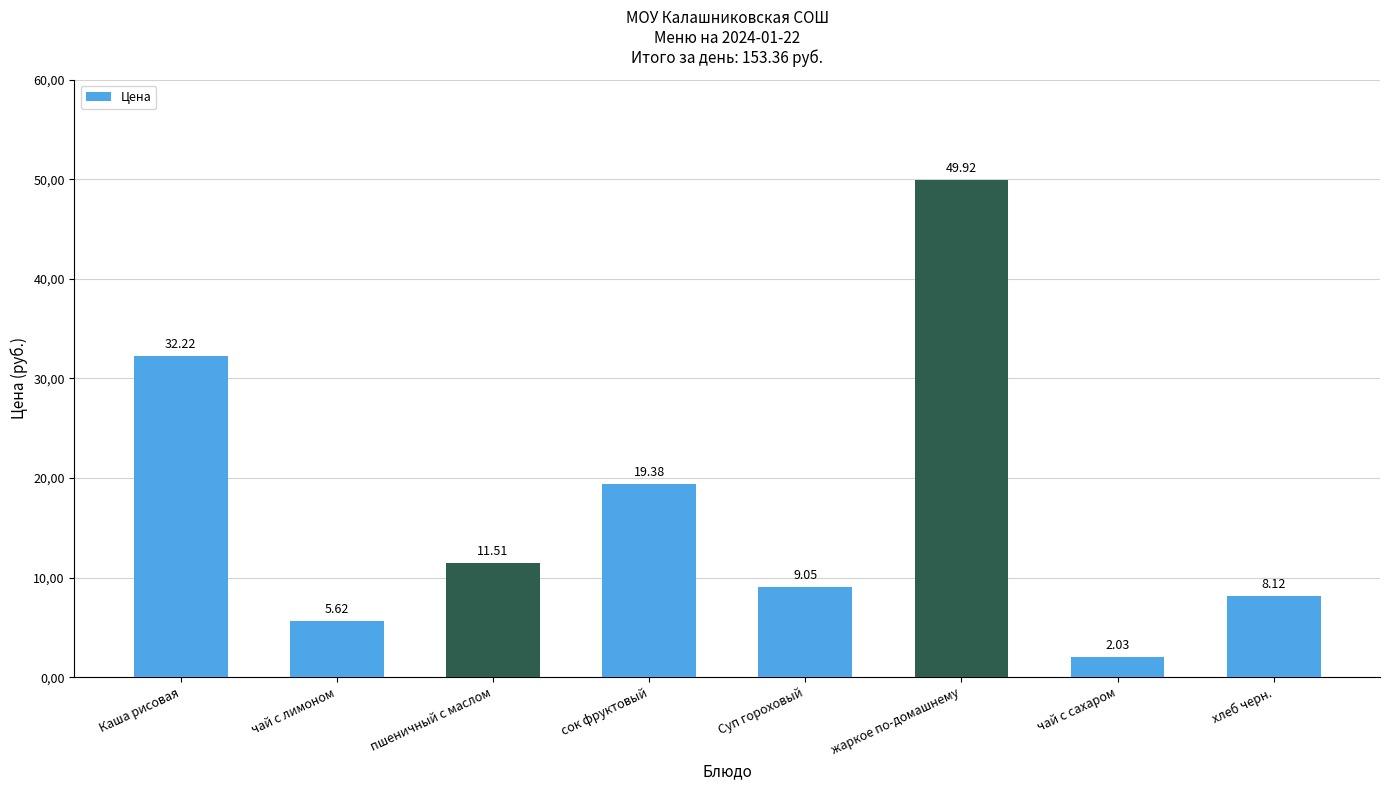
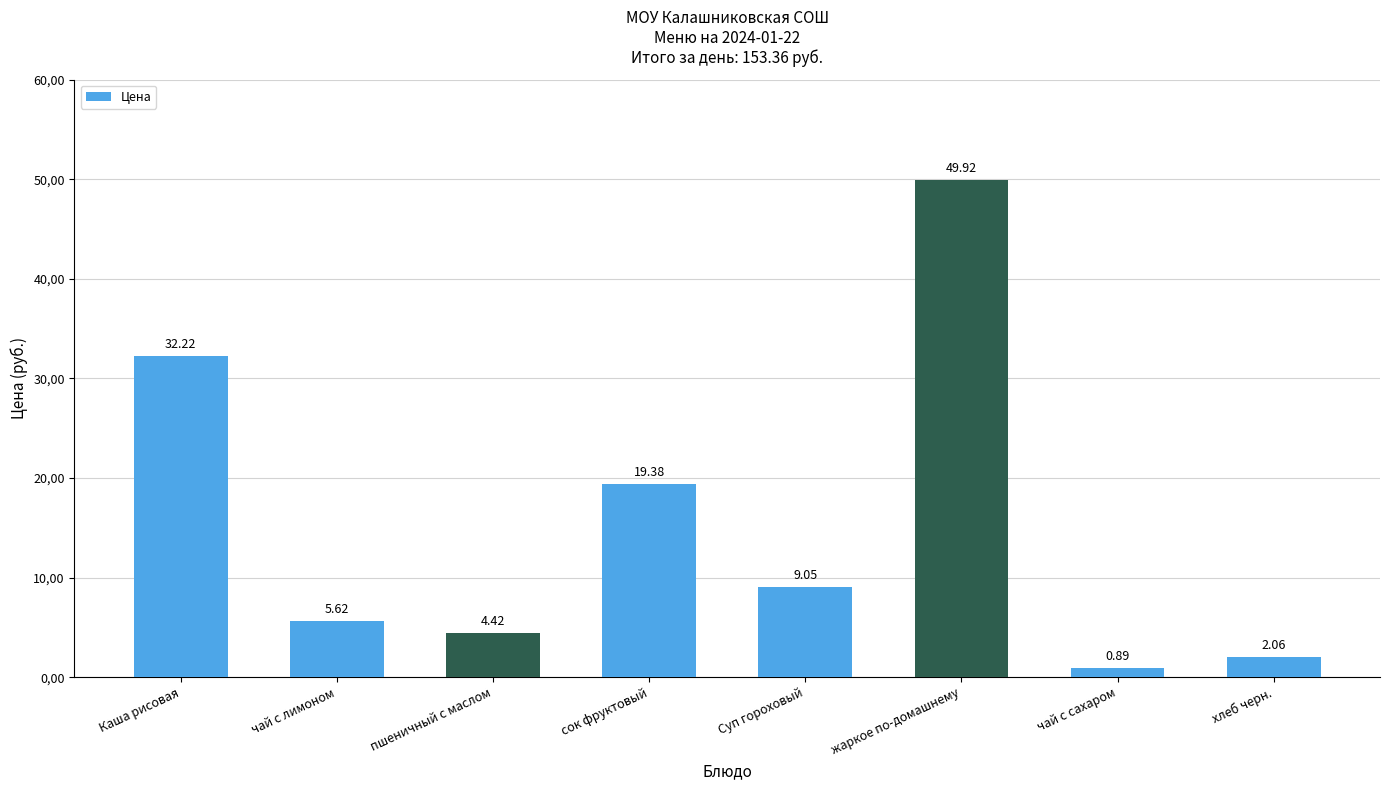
  {
    "Каша рисовая": 32.22,
    "чай с лимоном": 5.62,
-   "пшеничный с маслом": 11.51,
+   "пшеничный с маслом": 4.42,
    "сок фруктовый": 19.38,
    "Суп гороховый": 9.05,
    "жаркое по-домашнему": 49.92,
-   "чай с сахаром": 2.03,
-   "хлеб черн.": 8.12
+   "чай с сахаром": 0.89,
+   "хлеб черн.": 2.06
  }
